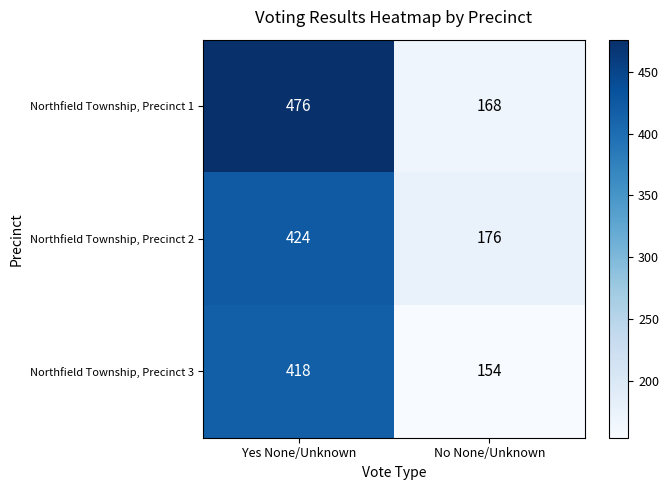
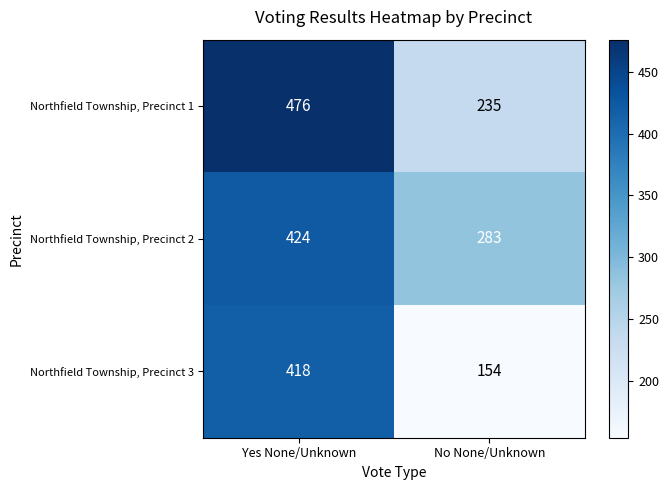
  {
    "Northfield Township, Precinct 1": {
      "Yes None/Unknown": 476,
-     "No None/Unknown": 168
+     "No None/Unknown": 235
    },
    "Northfield Township, Precinct 2": {
      "Yes None/Unknown": 424,
-     "No None/Unknown": 176
+     "No None/Unknown": 283
    },
    "Northfield Township, Precinct 3": {
      "Yes None/Unknown": 418,
      "No None/Unknown": 154
    }
  }
